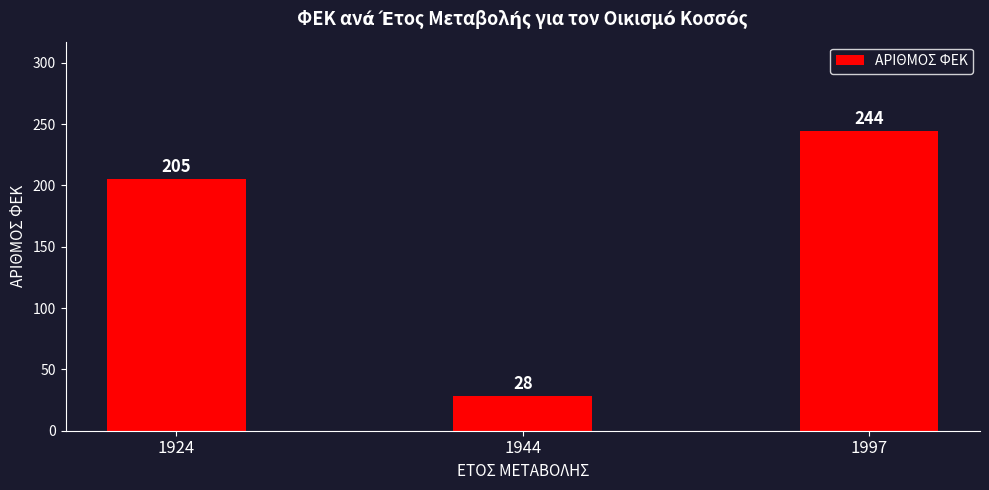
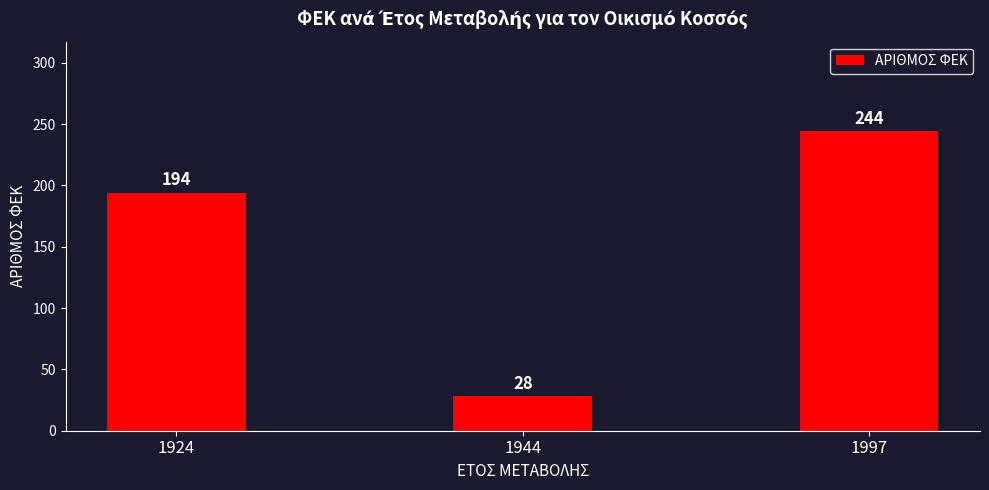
  {
-   "1924": 205,
+   "1924": 194,
    "1944": 28,
    "1997": 244
  }
